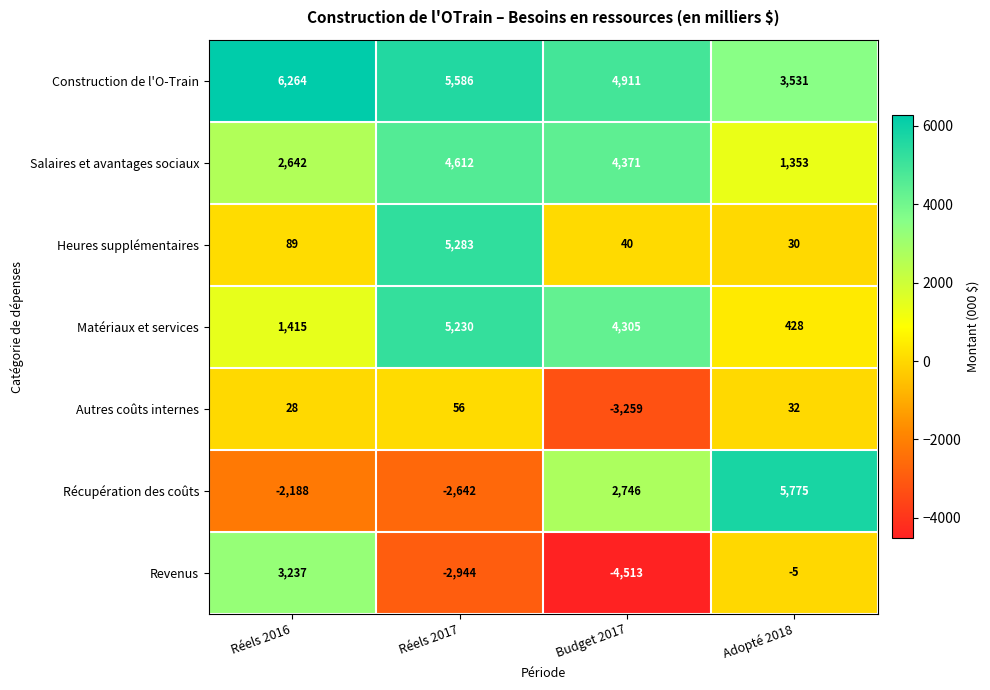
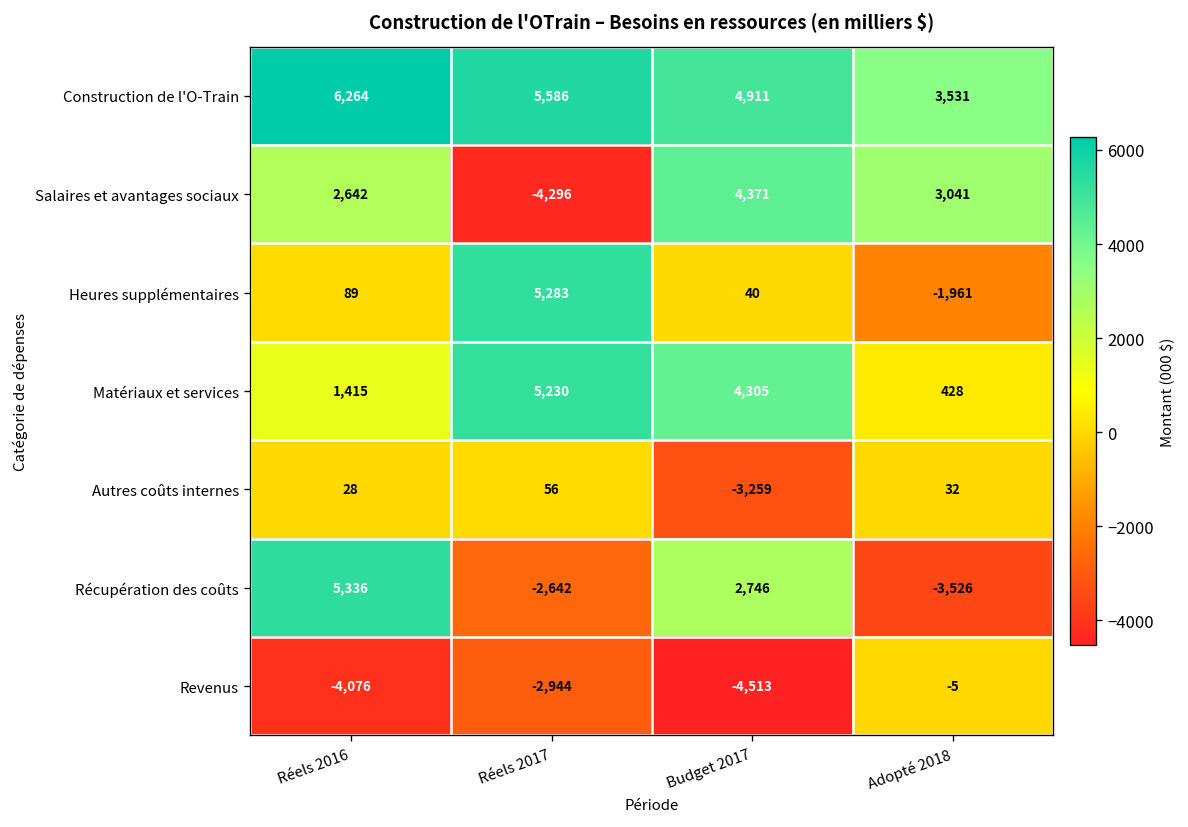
  {
    "Construction de l'O-Train": {
      "Réels 2016": "6,264",
      "Réels 2017": "5,586",
      "Budget 2017": "4,911",
      "Adopté 2018": "3,531"
    },
    "Salaires et avantages sociaux": {
      "Réels 2016": "2,642",
-     "Réels 2017": "4,612",
+     "Réels 2017": "-4,296",
      "Budget 2017": "4,371",
-     "Adopté 2018": "1,353"
+     "Adopté 2018": "3,041"
    },
    "Heures supplémentaires": {
      "Réels 2016": "89",
      "Réels 2017": "5,283",
      "Budget 2017": "40",
-     "Adopté 2018": "30"
+     "Adopté 2018": "-1,961"
    },
    "Matériaux et services": {
      "Réels 2016": "1,415",
      "Réels 2017": "5,230",
      "Budget 2017": "4,305",
      "Adopté 2018": "428"
    },
    "Autres coûts internes": {
      "Réels 2016": "28",
      "Réels 2017": "56",
      "Budget 2017": "-3,259",
      "Adopté 2018": "32"
    },
    "Récupération des coûts": {
-     "Réels 2016": "-2,188",
+     "Réels 2016": "5,336",
      "Réels 2017": "-2,642",
      "Budget 2017": "2,746",
-     "Adopté 2018": "5,775"
+     "Adopté 2018": "-3,526"
    },
    "Revenus": {
-     "Réels 2016": "3,237",
+     "Réels 2016": "-4,076",
      "Réels 2017": "-2,944",
      "Budget 2017": "-4,513",
      "Adopté 2018": "-5"
    }
  }
